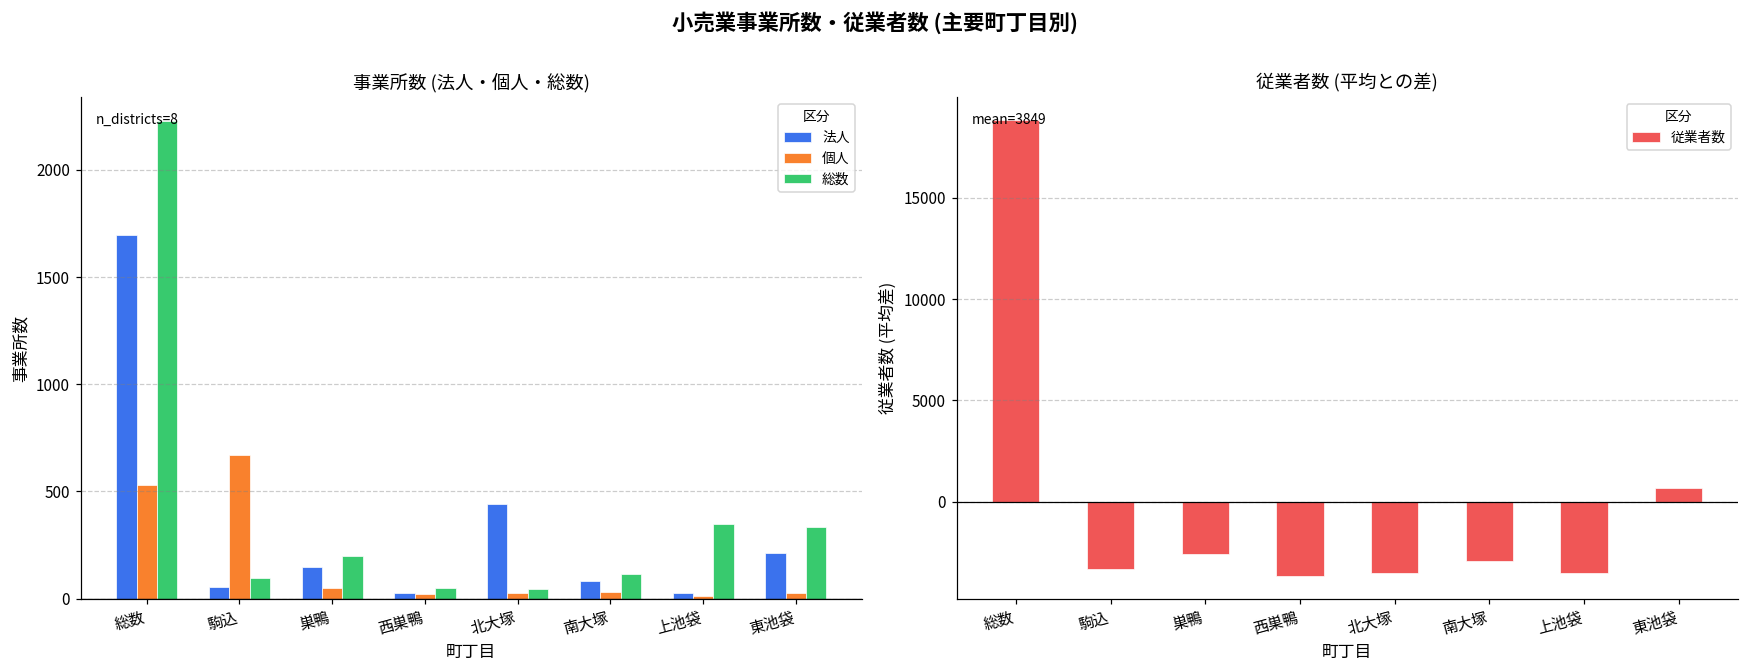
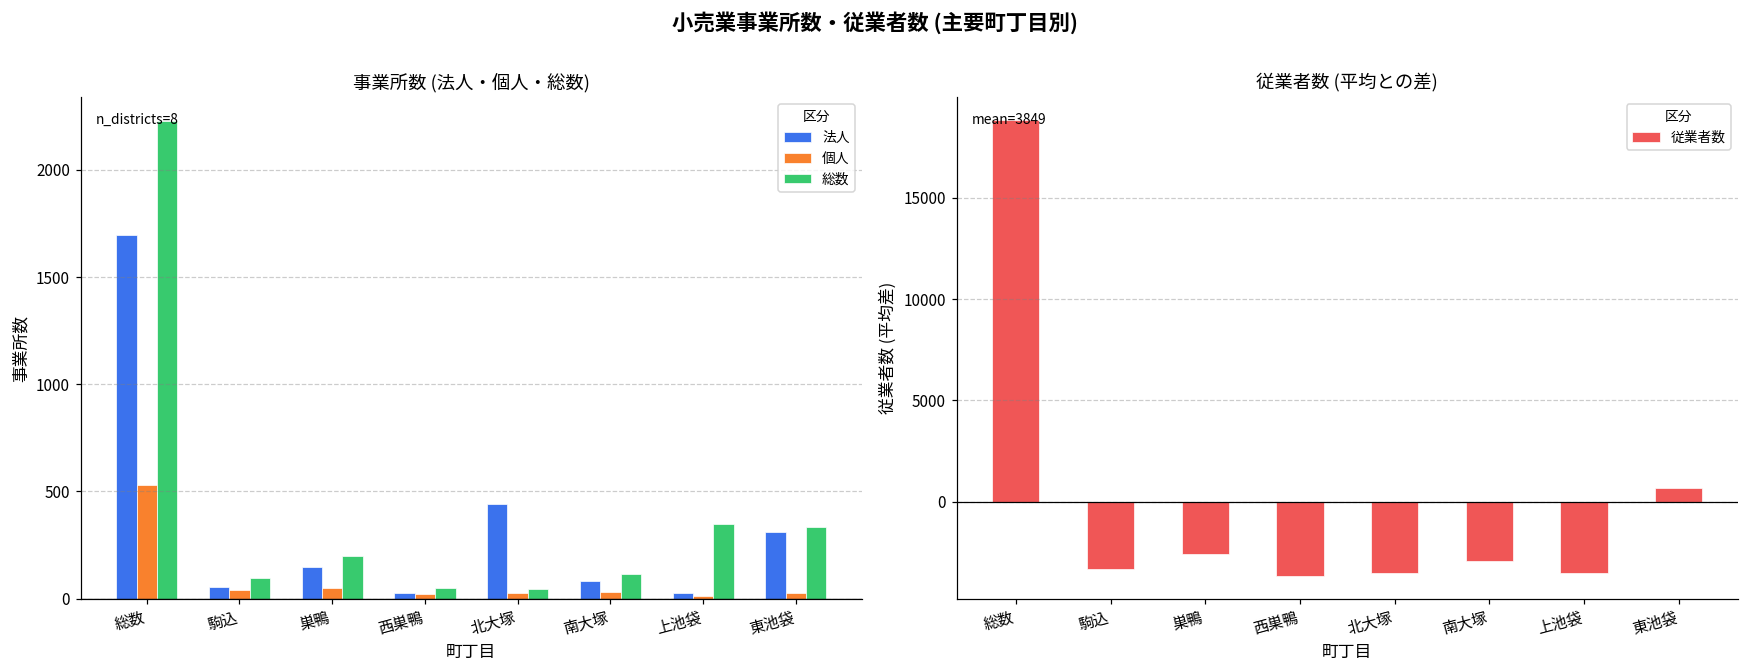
  {
    "事業所数 (法人・個人・総数)": {
      "法人": {
        "総数": 1700,
        "駒込": 60,
        "巣鴨": 150,
        "西巣鴨": 30,
        "北大塚": 440,
        "南大塚": 80,
        "上池袋": 30,
-       "東池袋": 210
+       "東池袋": 310
      },
      "個人": {
        "総数": 530,
-       "駒込": 670,
+       "駒込": 40,
        "巣鴨": 50,
        "西巣鴨": 20,
        "北大塚": 30,
        "南大塚": 30,
        "上池袋": 10,
        "東池袋": 30
      },
      "総数": {
        "駒込": 100,
        "巣鴨": 200,
        "西巣鴨": 50,
        "北大塚": 50,
        "南大塚": 110,
        "上池袋": 350,
        "東池袋": 340
      }
    },
    "従業者数 (平均との差)": {
      "駒込": -3300,
      "巣鴨": -2600,
      "西巣鴨": -3700,
      "北大塚": -3500,
      "南大塚": -2900,
      "上池袋": -3500,
      "東池袋": 700
    }
  }
